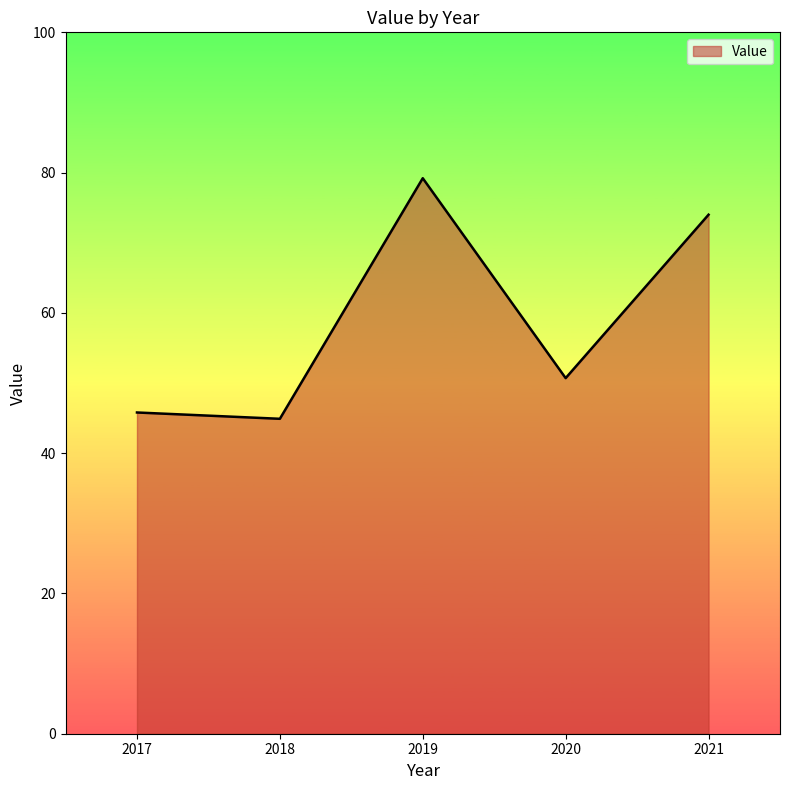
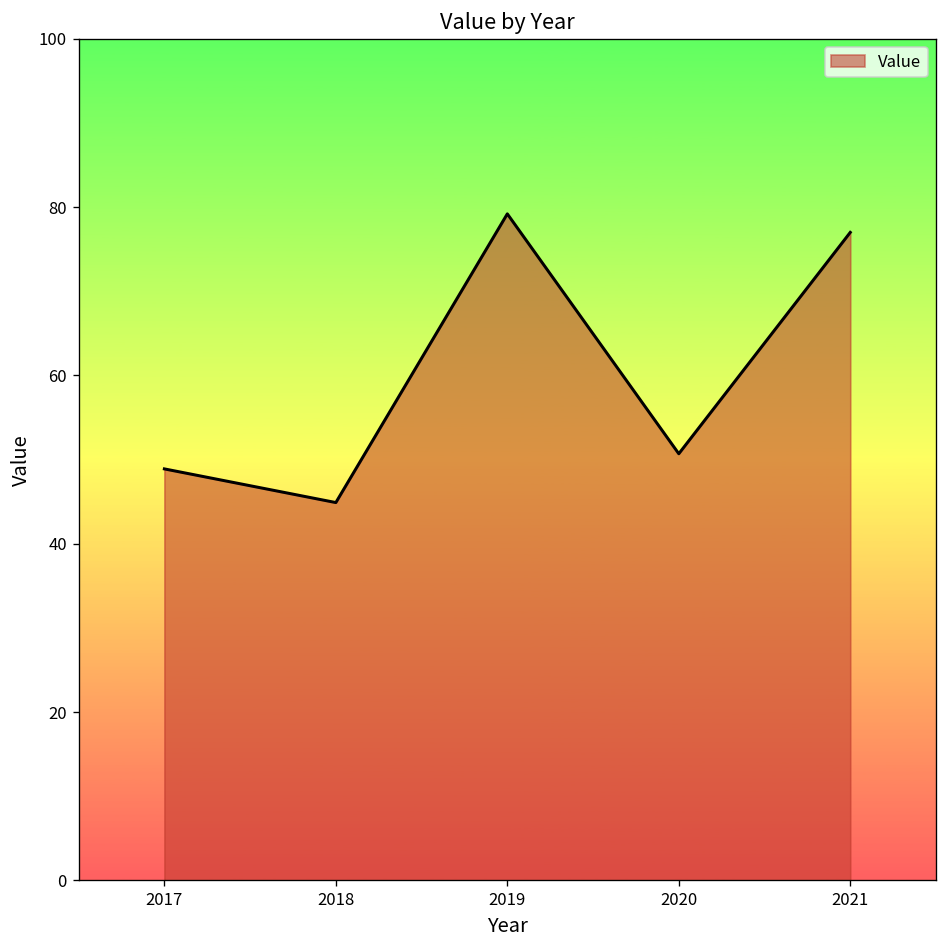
  {
-   "2017": 46,
+   "2017": 49,
    "2018": 45,
    "2019": 79,
    "2020": 51,
-   "2021": 74
+   "2021": 77
  }
